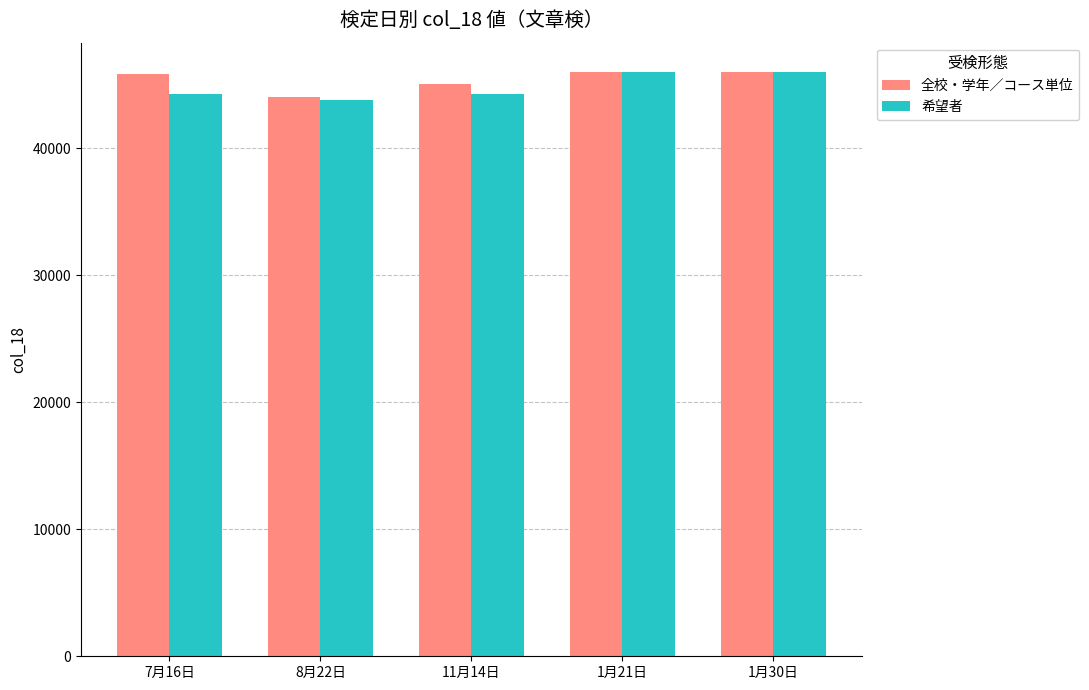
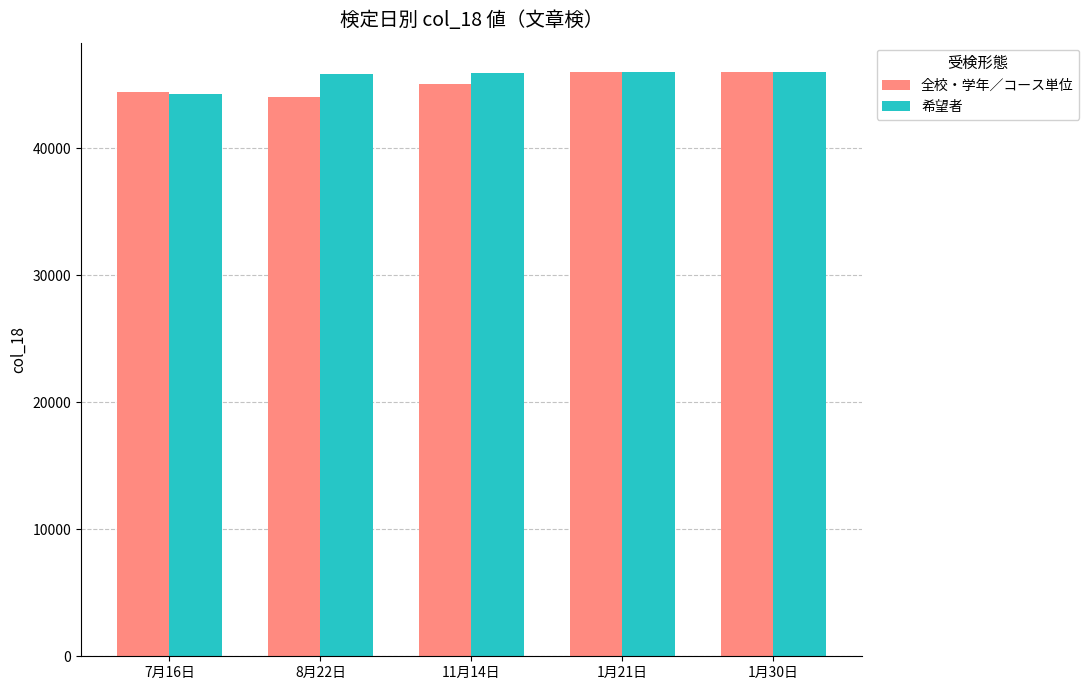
  {
    "全校・学年／コース単位": {
-     "7月16日": 45800,
+     "7月16日": 44400,
      "8月22日": 44000,
      "11月14日": 45100,
      "1月21日": 46000,
      "1月30日": 46000
    },
    "希望者": {
      "7月16日": 44300,
-     "8月22日": 43800,
-     "11月14日": 44200,
+     "8月22日": 45800,
+     "11月14日": 45900,
      "1月21日": 46000,
      "1月30日": 46000
    }
  }
